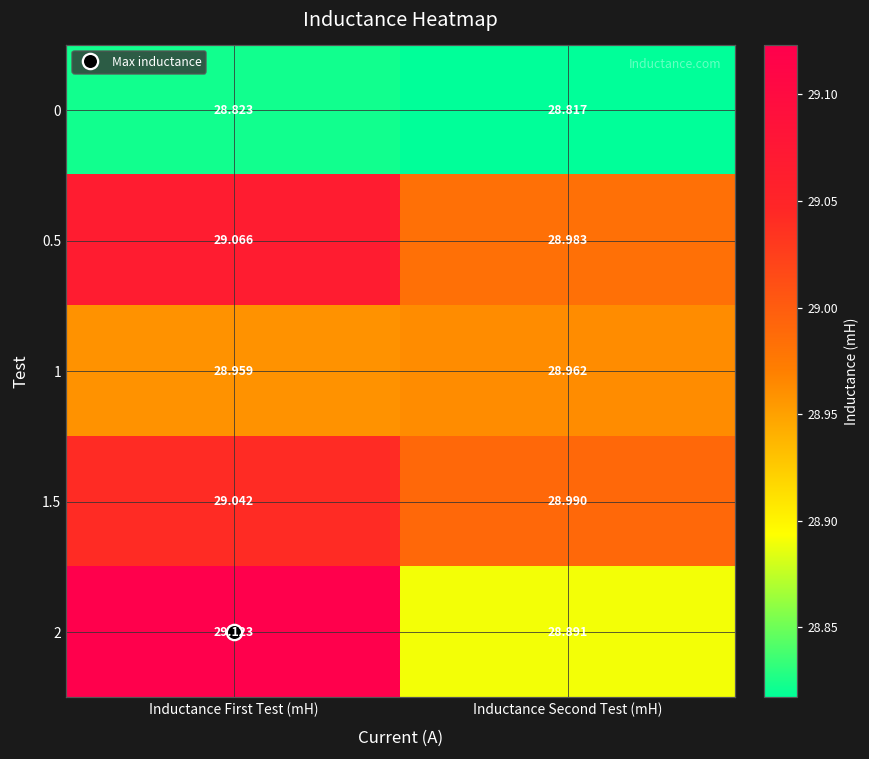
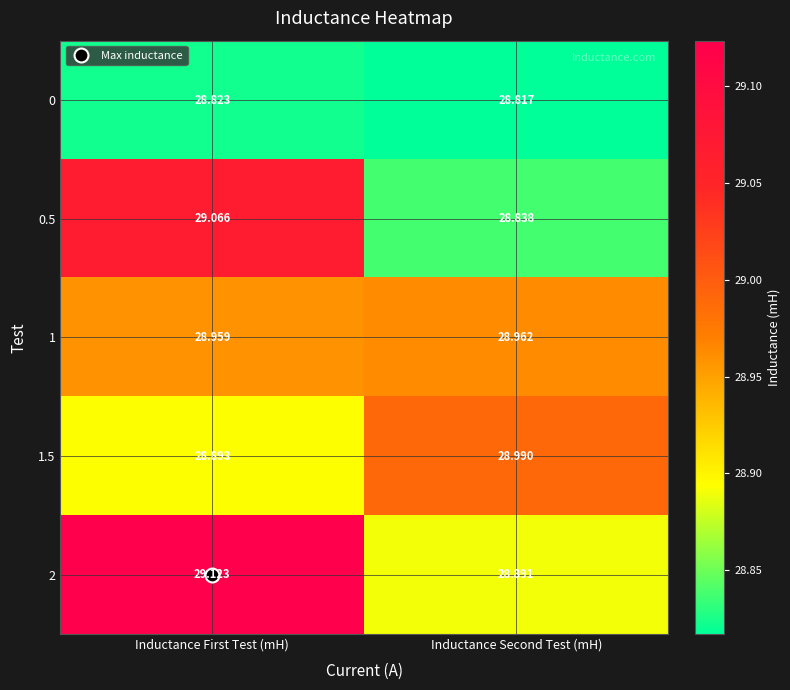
  {
    "0": {
      "Inductance First Test (mH)": 28.823
    },
    "0.5": {
      "Inductance First Test (mH)": 29.066,
-     "Inductance Second Test (mH)": 28.983
+     "Inductance Second Test (mH)": 28.838
    },
    "1": {
      "Inductance First Test (mH)": 28.959,
      "Inductance Second Test (mH)": 28.962
    },
    "1.5": {
-     "Inductance First Test (mH)": 29.042,
+     "Inductance First Test (mH)": 28.893,
      "Inductance Second Test (mH)": 28.990
    },
    "2": {
      "Inductance Second Test (mH)": 28.891
    }
  }
